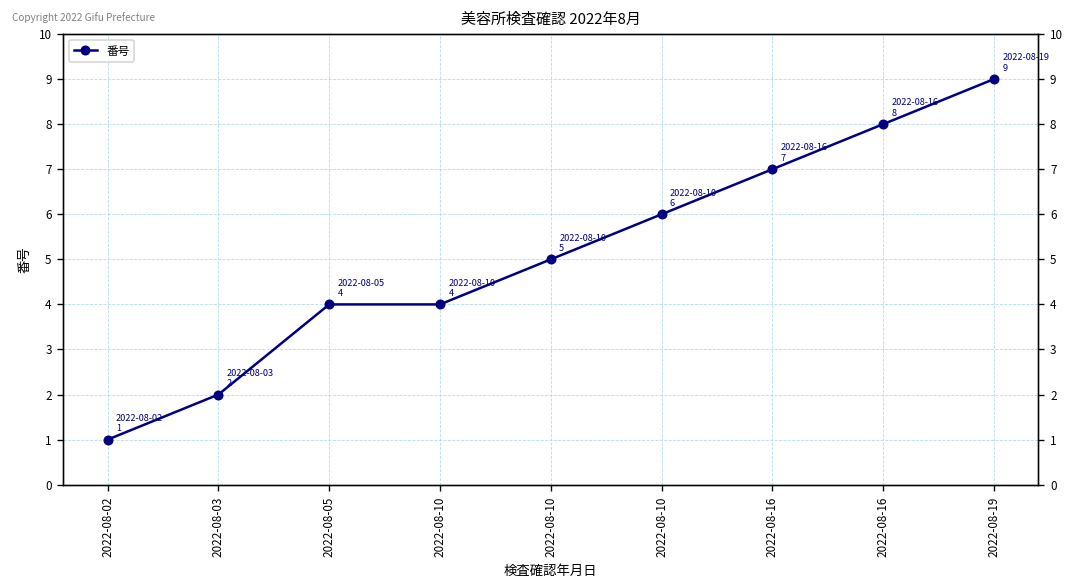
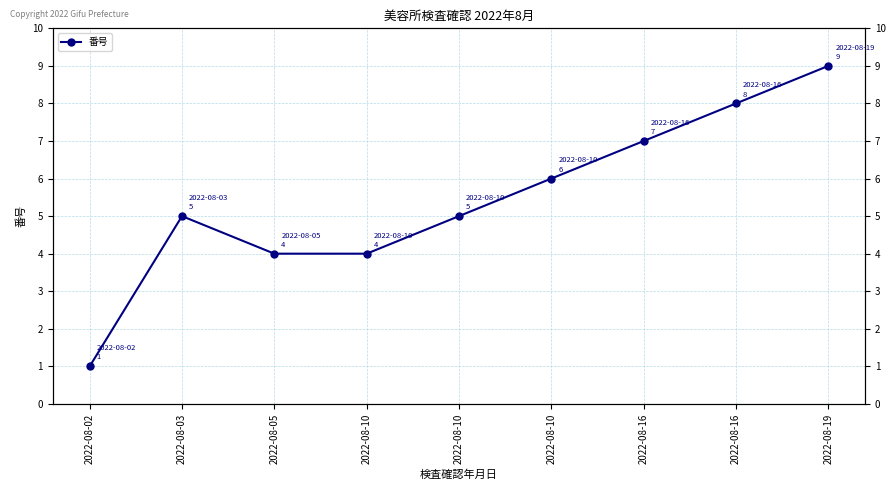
  {
    "2022-08-02": 1,
-   "2022-08-03": 2,
+   "2022-08-03": 5,
    "2022-08-05": 4,
    "2022-08-19": 9
  }
